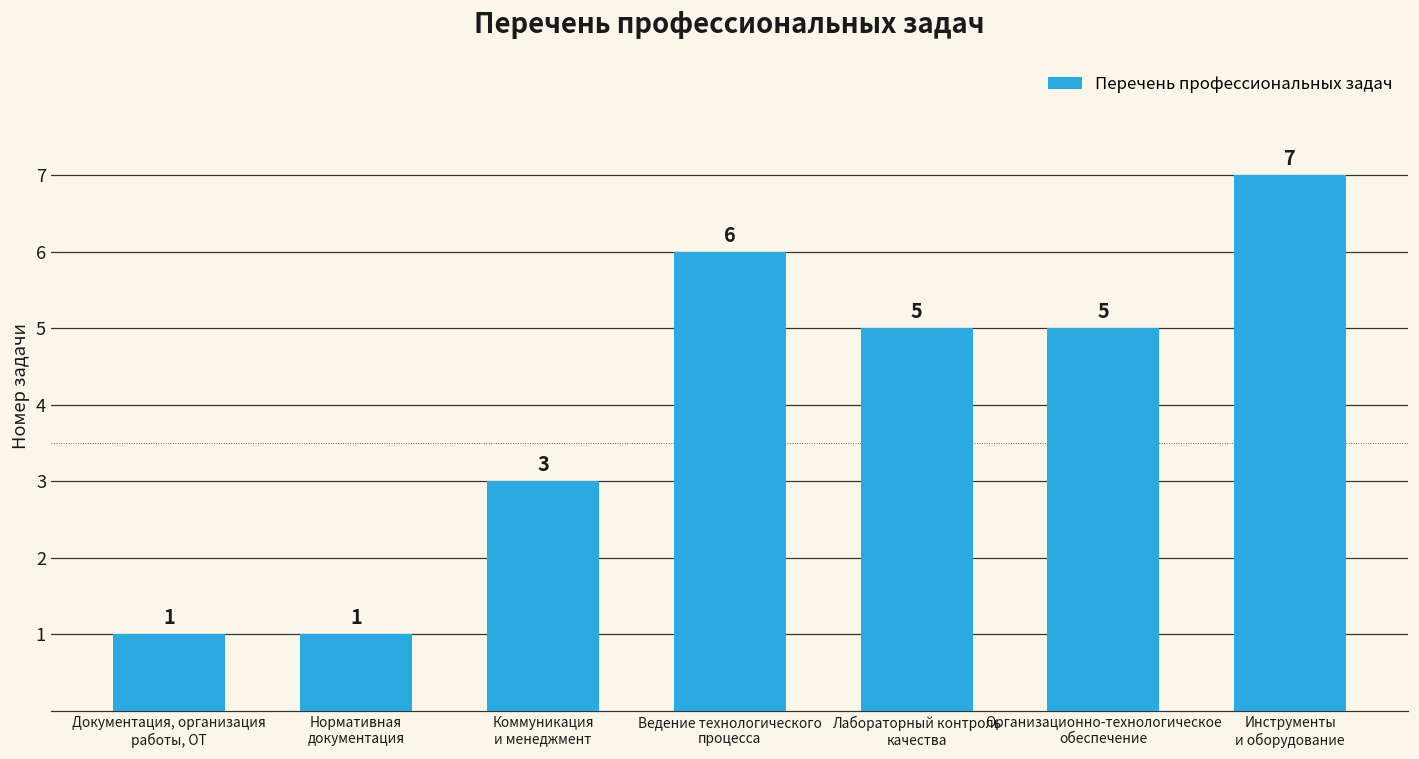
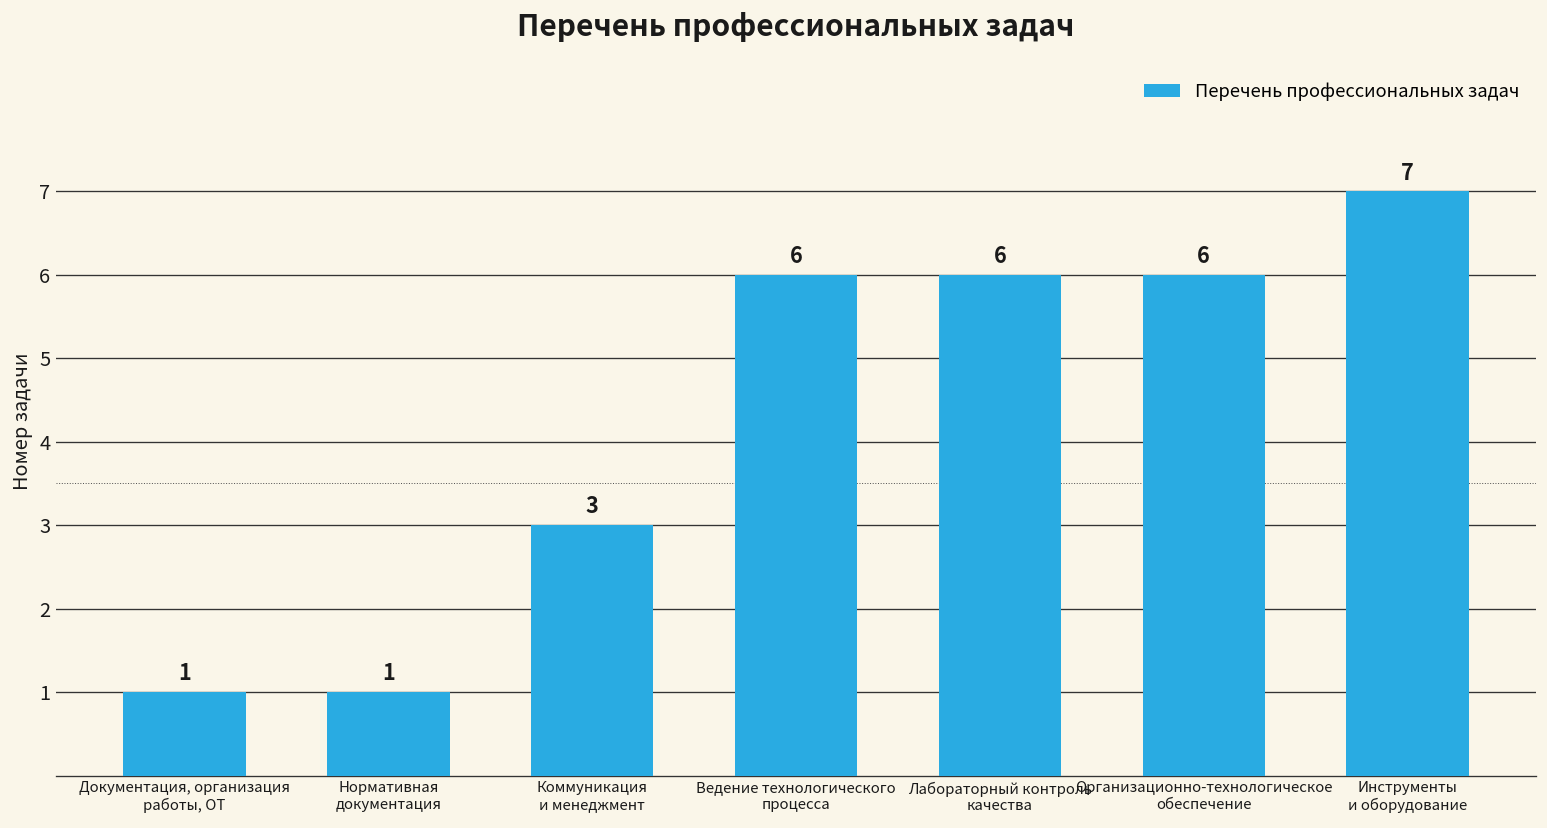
  {
    "Документация, организация работы, ОТ": 1,
    "Нормативная документация": 1,
    "Коммуникация и менеджмент": 3,
    "Ведение технологического процесса": 6,
-   "Лабораторный контроль качества": 5,
-   "Организационно-технологическое обеспечение": 5,
+   "Лабораторный контроль качества": 6,
+   "Организационно-технологическое обеспечение": 6,
    "Инструменты и оборудование": 7
  }
